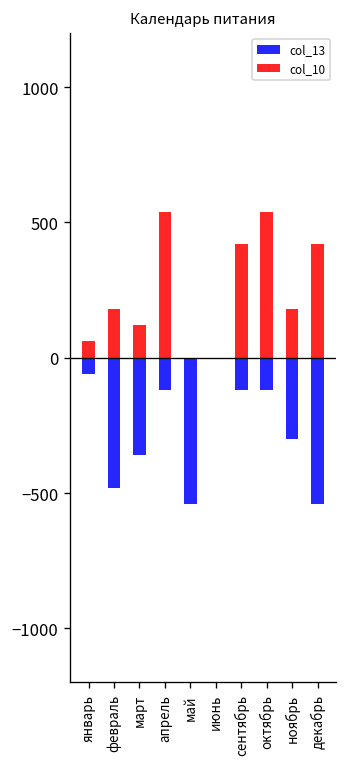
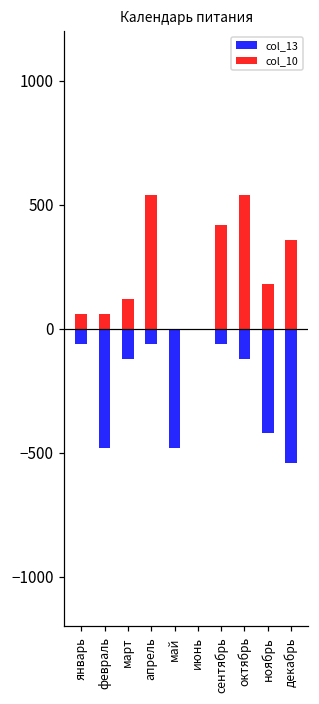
  {
    "col_13": {
      "январь": -60,
      "февраль": -480,
-     "март": -360,
-     "апрель": -120,
-     "май": -540,
+     "март": -120,
+     "апрель": -60,
+     "май": -480,
      "июнь": 0,
-     "сентябрь": -120,
+     "сентябрь": -60,
      "октябрь": -120,
-     "ноябрь": -300,
+     "ноябрь": -420,
      "декабрь": -540
    },
    "col_10": {
      "январь": 60,
-     "февраль": 180,
+     "февраль": 60,
      "март": 120,
      "апрель": 540,
      "май": 0,
      "июнь": 0,
      "сентябрь": 420,
      "октябрь": 540,
      "ноябрь": 180,
-     "декабрь": 420
+     "декабрь": 360
    }
  }
